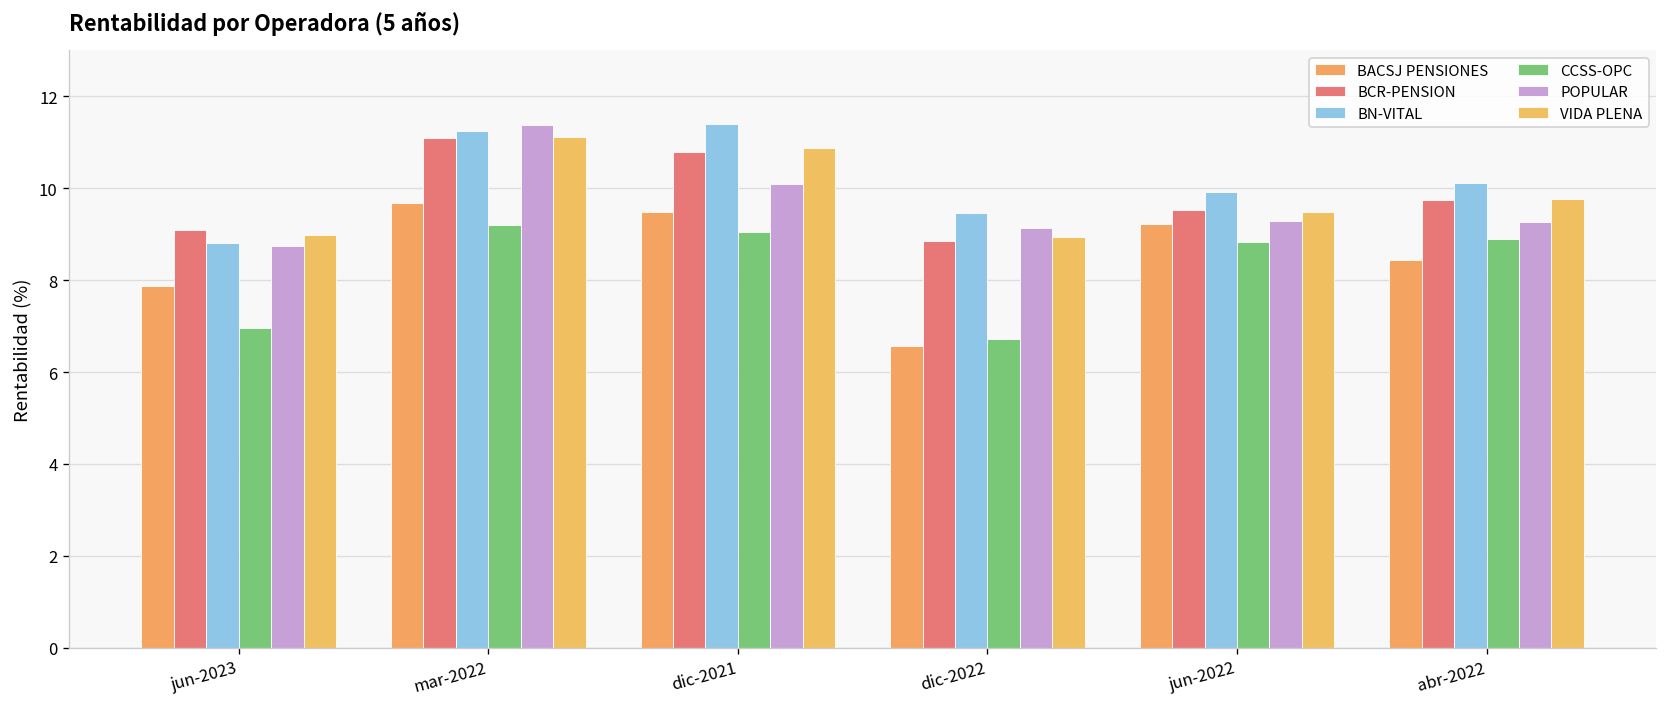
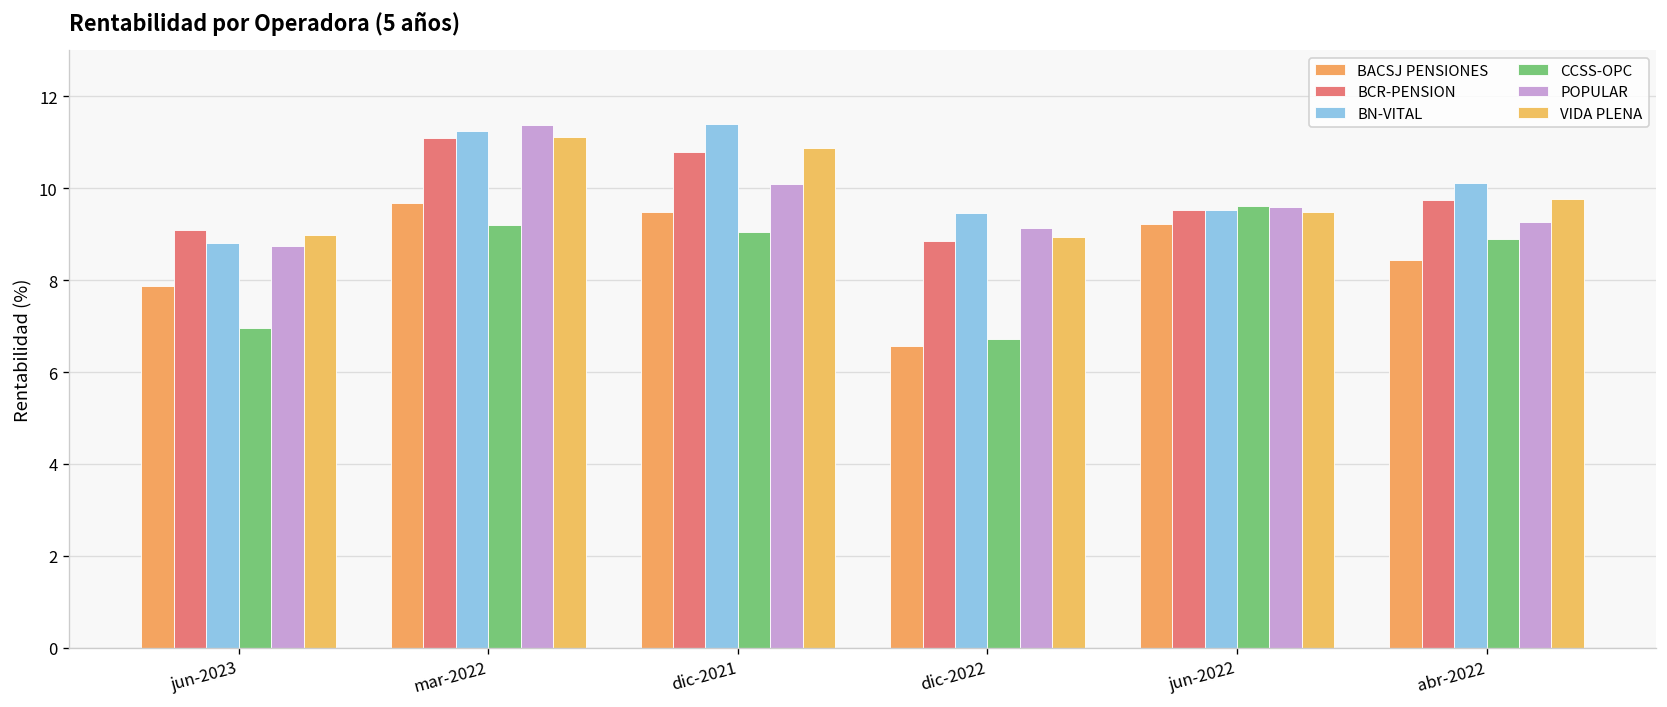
  {
    "BN-VITAL": {
      "jun-2023": 8.8,
      "mar-2022": 11.2,
      "dic-2021": 11.4,
      "dic-2022": 9.5,
-     "jun-2022": 9.9,
+     "jun-2022": 9.5,
      "abr-2022": 10.1
    },
    "CCSS-OPC": {
      "jun-2023": 7.0,
      "mar-2022": 9.2,
      "dic-2021": 9.1,
      "dic-2022": 6.7,
-     "jun-2022": 8.8,
+     "jun-2022": 9.6,
      "abr-2022": 8.9
    },
    "POPULAR": {
      "jun-2023": 8.7,
      "mar-2022": 11.4,
      "dic-2021": 10.1,
      "dic-2022": 9.1,
-     "jun-2022": 9.3,
+     "jun-2022": 9.6,
      "abr-2022": 9.3
    }
  }
